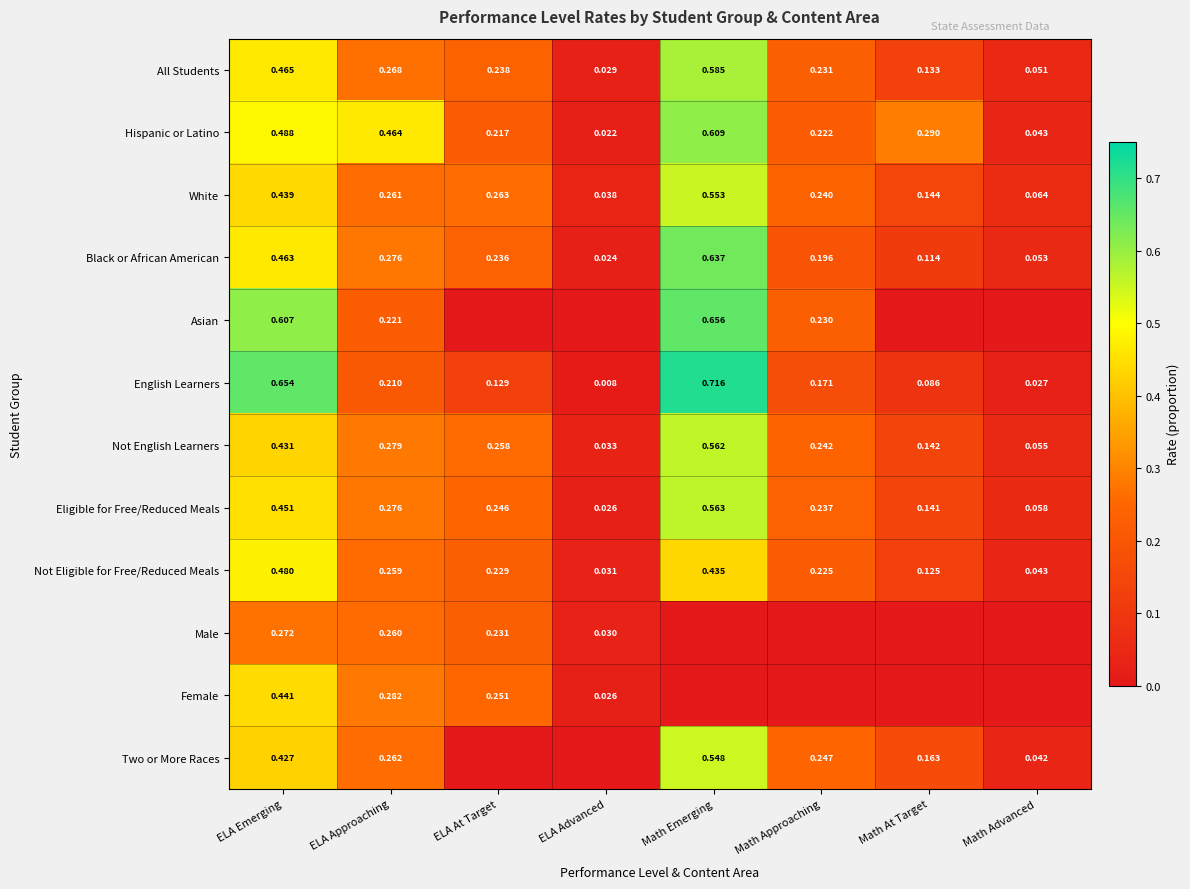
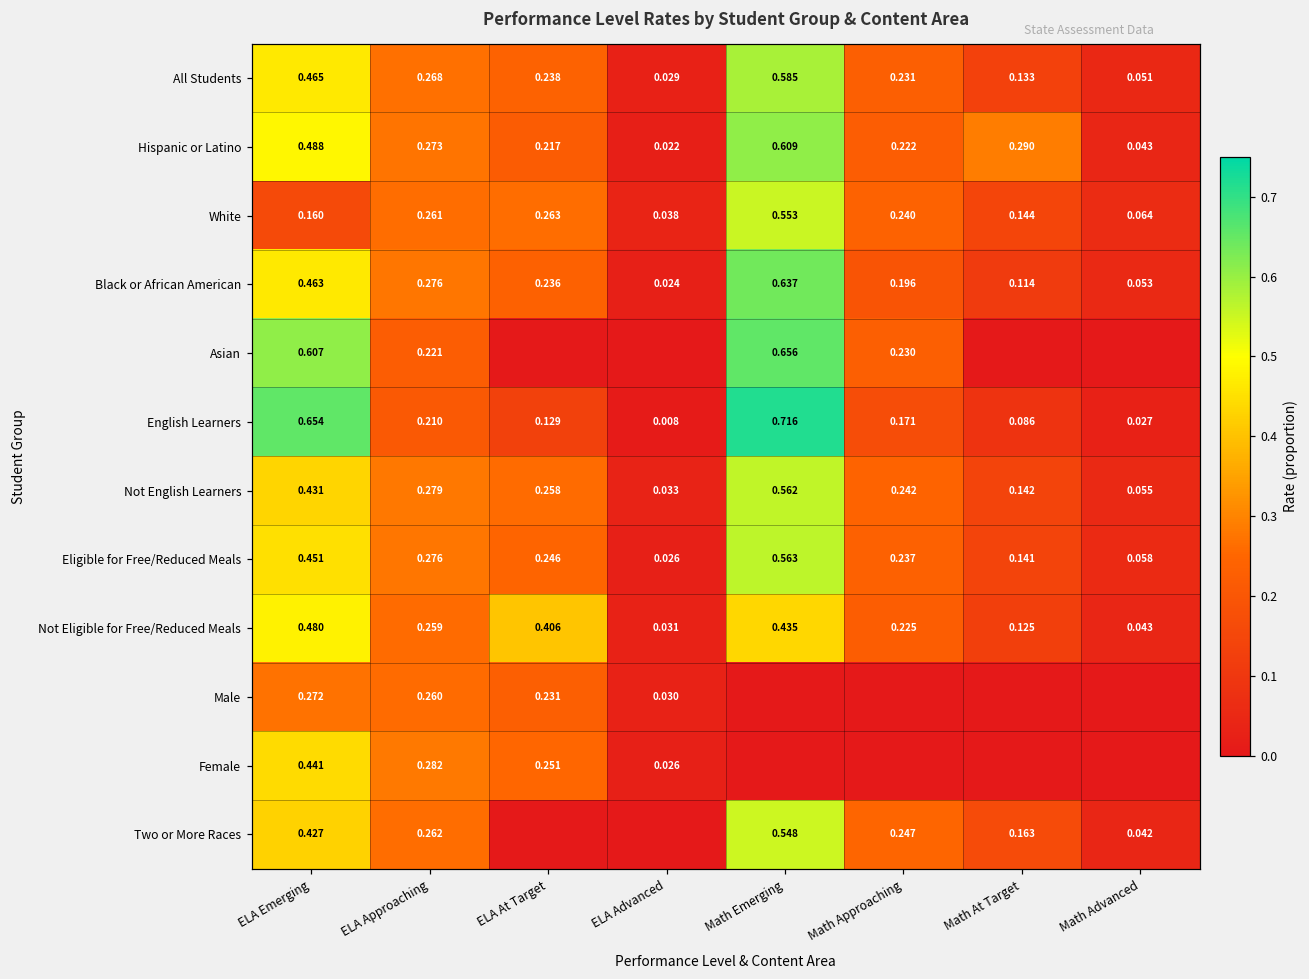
  {
    "All Students": {
      "ELA Emerging": 0.465,
      "ELA Approaching": 0.268,
      "ELA At Target": 0.238,
      "ELA Advanced": 0.029,
      "Math Emerging": 0.585,
      "Math Approaching": 0.231,
      "Math At Target": 0.133,
      "Math Advanced": 0.051
    },
    "Hispanic or Latino": {
      "ELA Emerging": 0.488,
-     "ELA Approaching": 0.464,
+     "ELA Approaching": 0.273,
      "ELA At Target": 0.217,
      "ELA Advanced": 0.022,
      "Math Emerging": 0.609,
      "Math Approaching": 0.222,
      "Math At Target": 0.290,
      "Math Advanced": 0.043
    },
    "White": {
-     "ELA Emerging": 0.439,
+     "ELA Emerging": 0.160,
      "ELA Approaching": 0.261,
      "ELA At Target": 0.263,
      "ELA Advanced": 0.038,
      "Math Emerging": 0.553,
      "Math Approaching": 0.240,
      "Math At Target": 0.144,
      "Math Advanced": 0.064
    },
    "Black or African American": {
      "ELA Emerging": 0.463,
      "ELA Approaching": 0.276,
      "ELA At Target": 0.236,
      "ELA Advanced": 0.024,
      "Math Emerging": 0.637,
      "Math Approaching": 0.196,
      "Math At Target": 0.114,
      "Math Advanced": 0.053
    },
    "Asian": {
      "ELA Emerging": 0.607,
      "ELA Approaching": 0.221,
      "Math Emerging": 0.656,
      "Math Approaching": 0.230
    },
    "English Learners": {
      "ELA Emerging": 0.654,
      "ELA Approaching": 0.210,
      "ELA At Target": 0.129,
      "ELA Advanced": 0.008,
      "Math Emerging": 0.716,
      "Math Approaching": 0.171,
      "Math At Target": 0.086,
      "Math Advanced": 0.027
    },
    "Not English Learners": {
      "ELA Emerging": 0.431,
      "ELA Approaching": 0.279,
      "ELA At Target": 0.258,
      "ELA Advanced": 0.033,
      "Math Emerging": 0.562,
      "Math Approaching": 0.242,
      "Math At Target": 0.142,
      "Math Advanced": 0.055
    },
    "Eligible for Free/Reduced Meals": {
      "ELA Emerging": 0.451,
      "ELA Approaching": 0.276,
      "ELA At Target": 0.246,
      "ELA Advanced": 0.026,
      "Math Emerging": 0.563,
      "Math Approaching": 0.237,
      "Math At Target": 0.141,
      "Math Advanced": 0.058
    },
    "Not Eligible for Free/Reduced Meals": {
      "ELA Emerging": 0.480,
      "ELA Approaching": 0.259,
-     "ELA At Target": 0.229,
+     "ELA At Target": 0.406,
      "ELA Advanced": 0.031,
      "Math Emerging": 0.435,
      "Math Approaching": 0.225,
      "Math At Target": 0.125,
      "Math Advanced": 0.043
    },
    "Male": {
      "ELA Emerging": 0.272,
      "ELA Approaching": 0.260,
      "ELA At Target": 0.231,
      "ELA Advanced": 0.030
    },
    "Female": {
      "ELA Emerging": 0.441,
      "ELA Approaching": 0.282,
      "ELA At Target": 0.251,
      "ELA Advanced": 0.026
    },
    "Two or More Races": {
      "ELA Emerging": 0.427,
      "ELA Approaching": 0.262,
      "Math Emerging": 0.548,
      "Math Approaching": 0.247,
      "Math At Target": 0.163,
      "Math Advanced": 0.042
    }
  }
